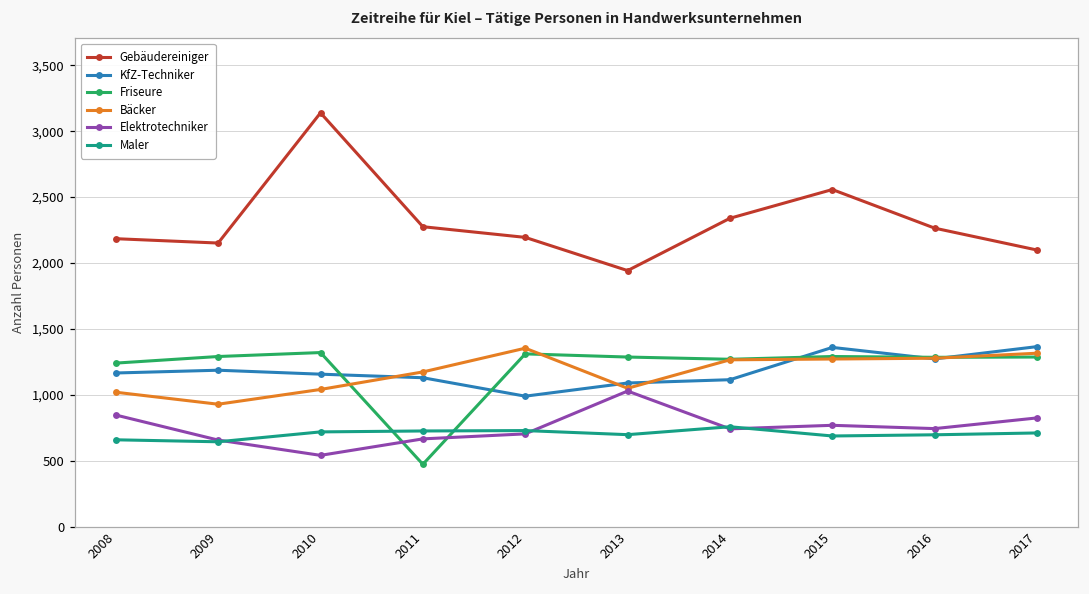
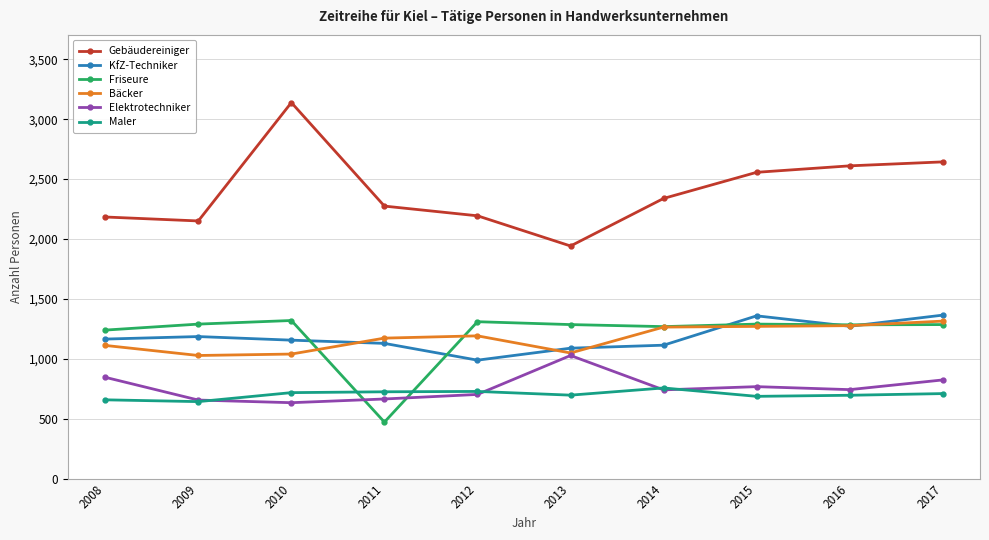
  {
    "Gebäudereiniger": {
      "2008": "2,180",
      "2009": "2,150",
      "2010": "3,140",
      "2011": "2,280",
      "2012": "2,190",
      "2013": "1,940",
      "2014": "2,340",
      "2015": "2,560",
-     "2016": "2,260",
-     "2017": "2,100"
+     "2016": "2,610",
+     "2017": "2,640"
    },
    "KfZ-Techniker": {
      "2008": "1,170",
      "2009": "1,190",
      "2010": "1,160",
      "2011": "1,130",
      "2012": "990",
      "2013": "1,090",
      "2014": "1,110",
      "2015": "1,360",
      "2017": "1,370"
    },
    "Bäcker": {
-     "2008": "1,020",
-     "2009": "930",
+     "2008": "1,110",
+     "2009": "1,030",
      "2010": "1,040",
      "2011": "1,170",
-     "2012": "1,350",
+     "2012": "1,190",
      "2017": "1,320"
    },
    "Elektrotechniker": {
      "2008": "850",
-     "2010": "540",
+     "2010": "630",
      "2011": "670",
      "2012": "700",
      "2015": "770",
      "2016": "740",
      "2017": "820"
    }
  }
